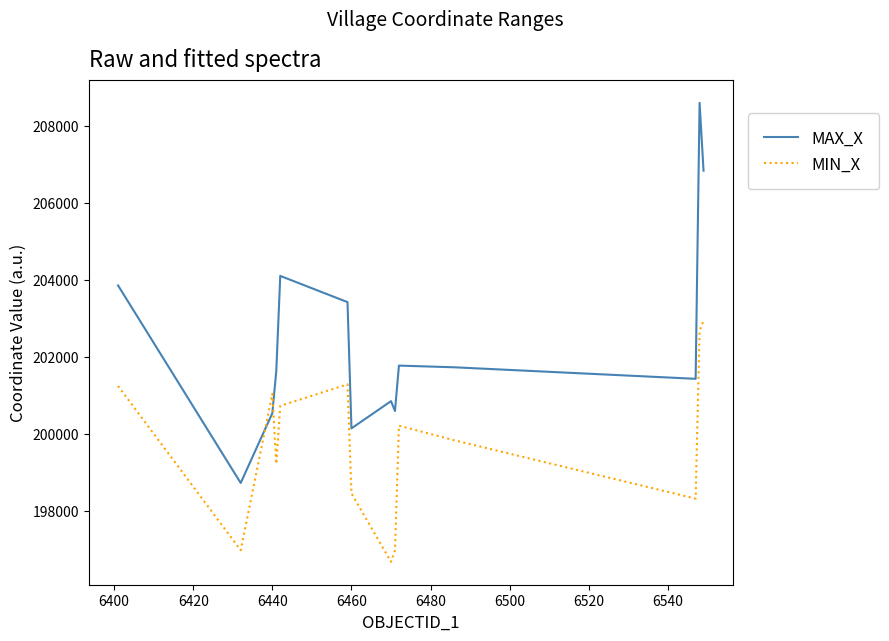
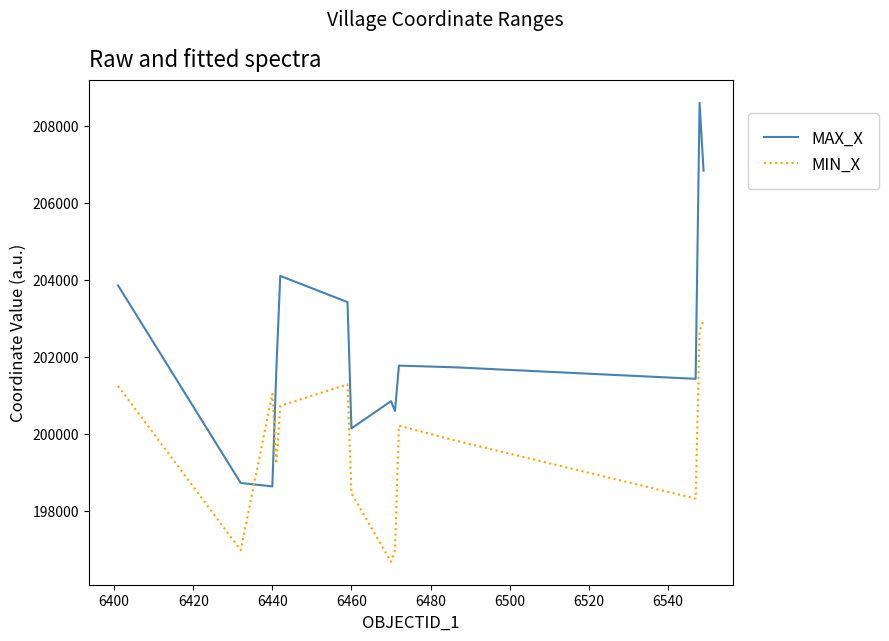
  {
    "MAX_X": {
-     "6440": 200500,
+     "6440": 198600,
      "6460": 200100
    },
    "MIN_X": {
      "6440": 201000,
      "6460": 198400
    }
  }
